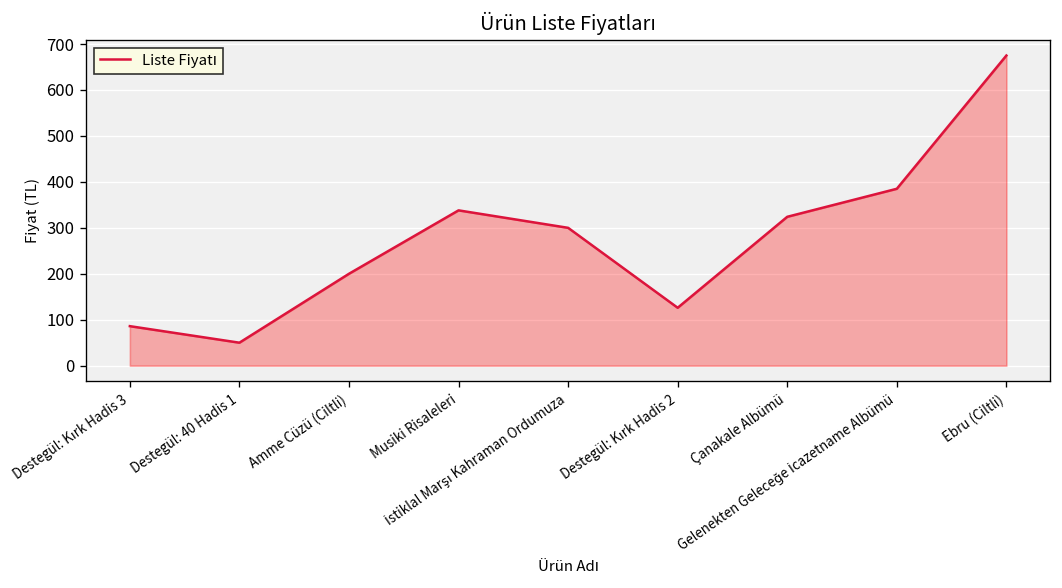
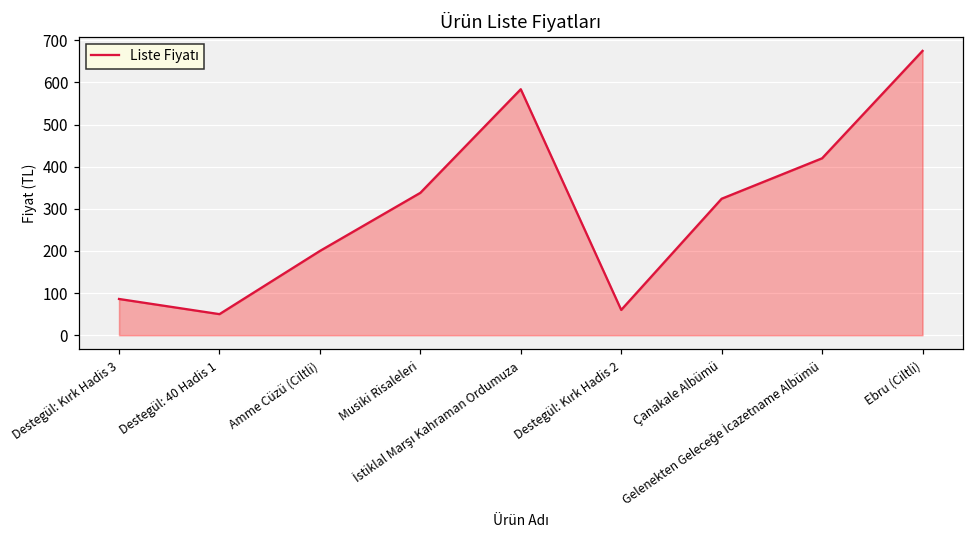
  {
    "Destegül: Kırk Hadis 3": 90,
    "Destegül: 40 Hadis 1": 50,
    "Amme Cüzü (Ciltli)": 200,
    "Musiki Risaleleri": 340,
-   "İstiklal Marşı Kahraman Ordumuza": 300,
-   "Destegül: Kırk Hadis 2": 130,
+   "İstiklal Marşı Kahraman Ordumuza": 580,
+   "Destegül: Kırk Hadis 2": 60,
    "Çanakale Albümü": 320,
-   "Gelenekten Geleceğe İcazetname Albümü": 390,
+   "Gelenekten Geleceğe İcazetname Albümü": 420,
    "Ebru (Ciltli)": 680
  }
